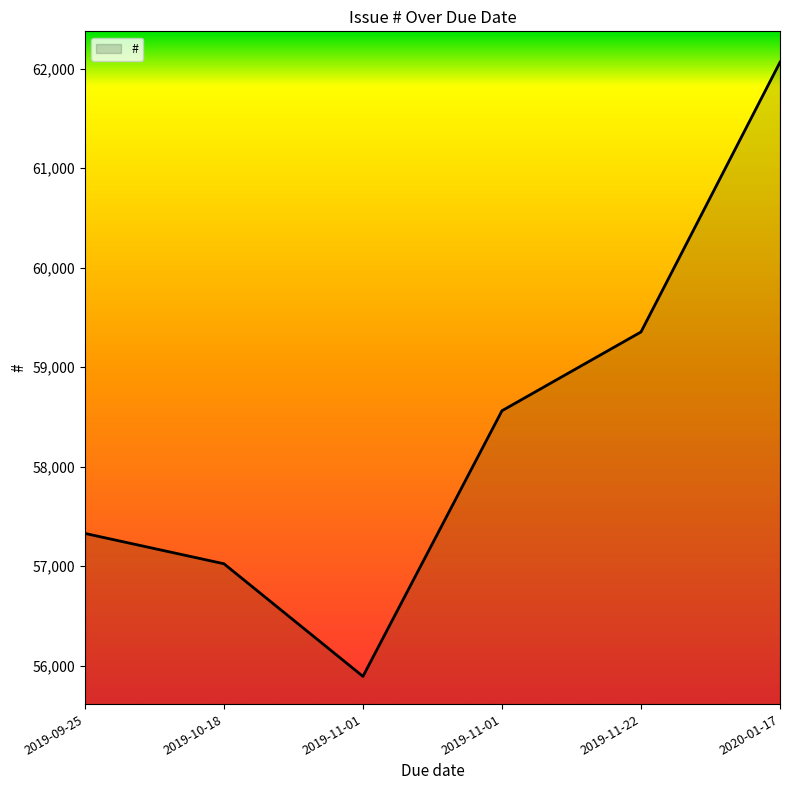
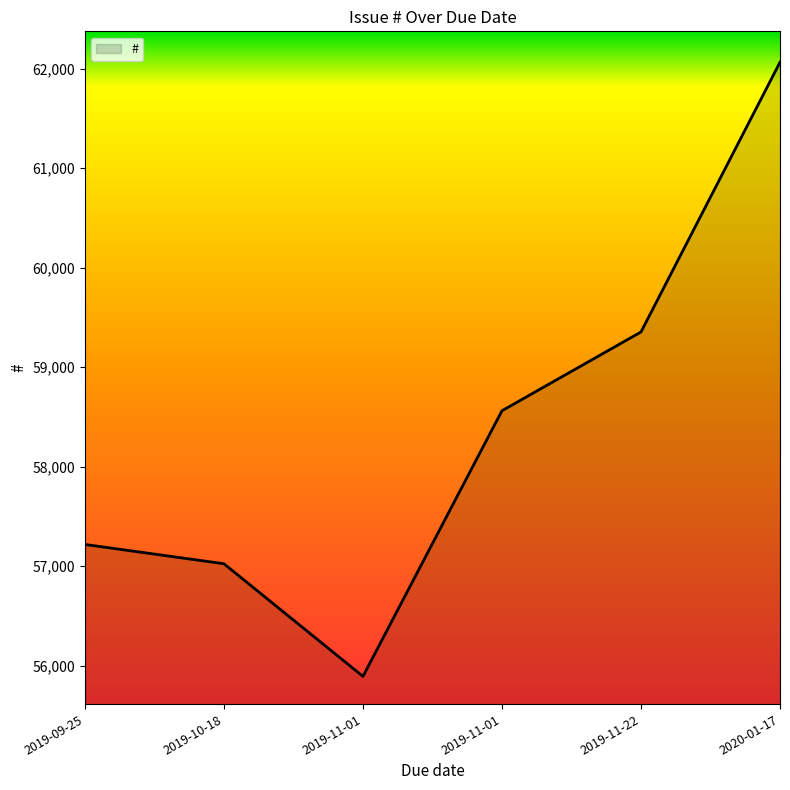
  {
-   "2019-09-25": "57,300",
+   "2019-09-25": "57,200",
    "2019-10-18": "57,000",
    "2019-11-22": "59,400",
    "2020-01-17": "62,100"
  }
